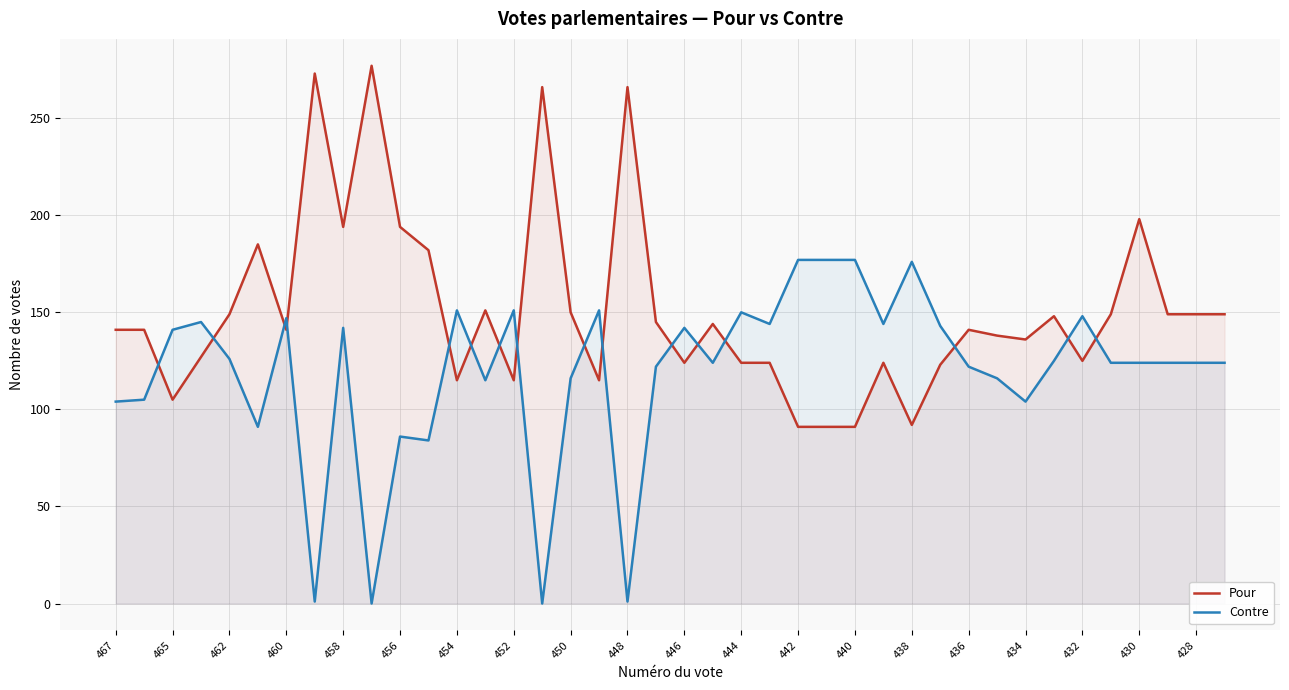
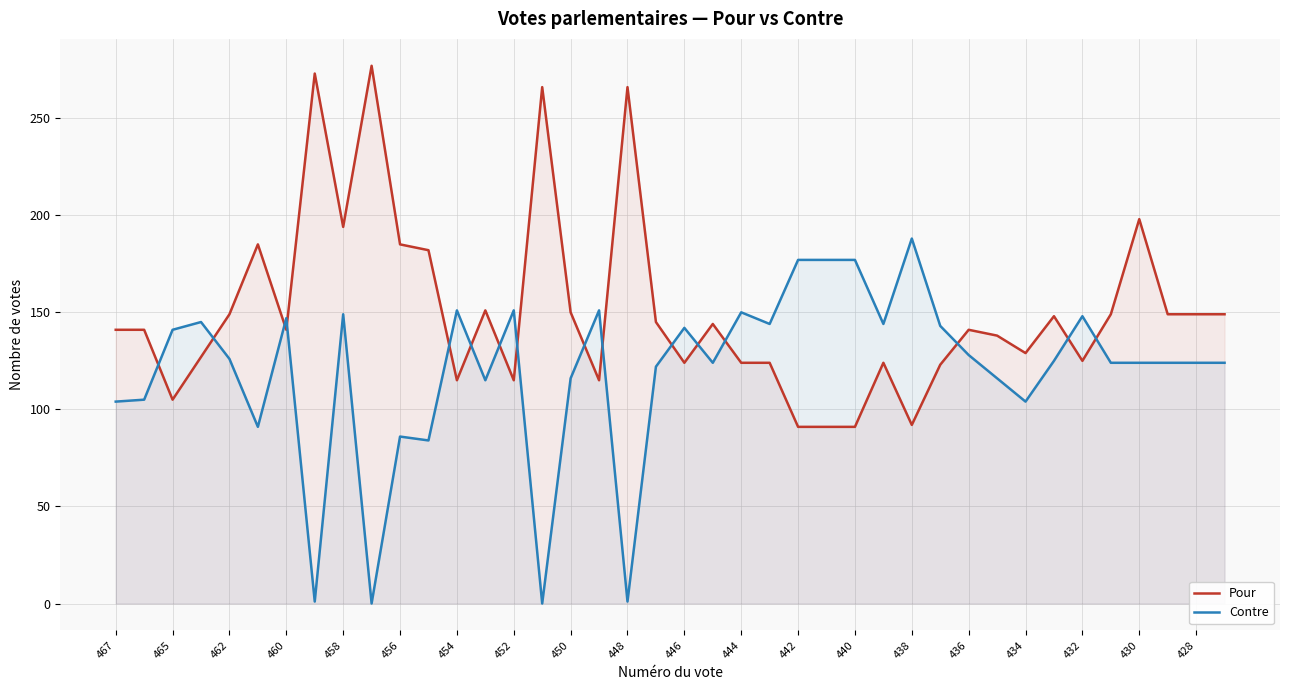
  {
    "Pour": {
      "467": 141,
      "465": 105,
      "462": 149,
      "460": 141,
      "458": 194,
-     "456": 194,
+     "456": 185,
      "454": 115,
      "452": 115,
      "450": 150,
      "448": 266,
      "446": 124,
      "444": 124,
      "442": 91,
      "440": 91,
      "438": 92,
      "436": 141,
-     "434": 136,
+     "434": 129,
      "432": 125,
      "430": 198,
      "428": 149
    },
    "Contre": {
      "467": 104,
      "465": 141,
      "462": 126,
      "460": 147,
-     "458": 142,
+     "458": 149,
      "456": 86,
      "454": 151,
      "452": 151,
      "450": 116,
      "448": 1,
      "446": 142,
      "444": 150,
      "442": 177,
      "440": 177,
-     "438": 176,
-     "436": 122,
+     "438": 188,
+     "436": 128,
      "434": 104,
      "432": 148,
      "430": 124,
      "428": 124
    }
  }
